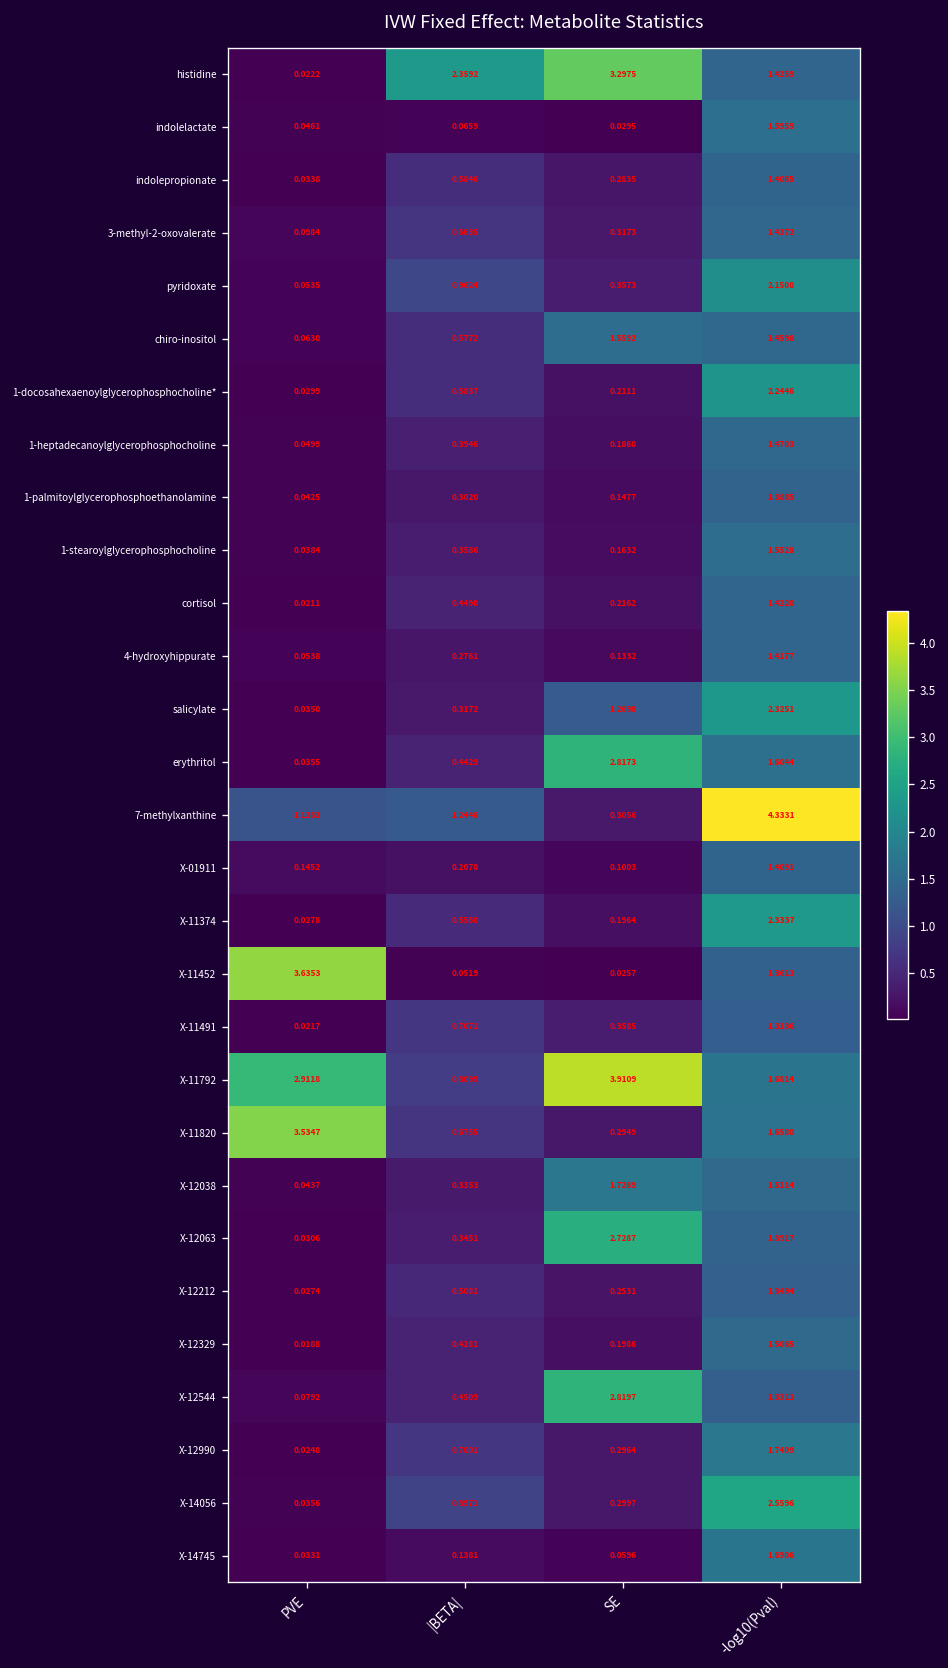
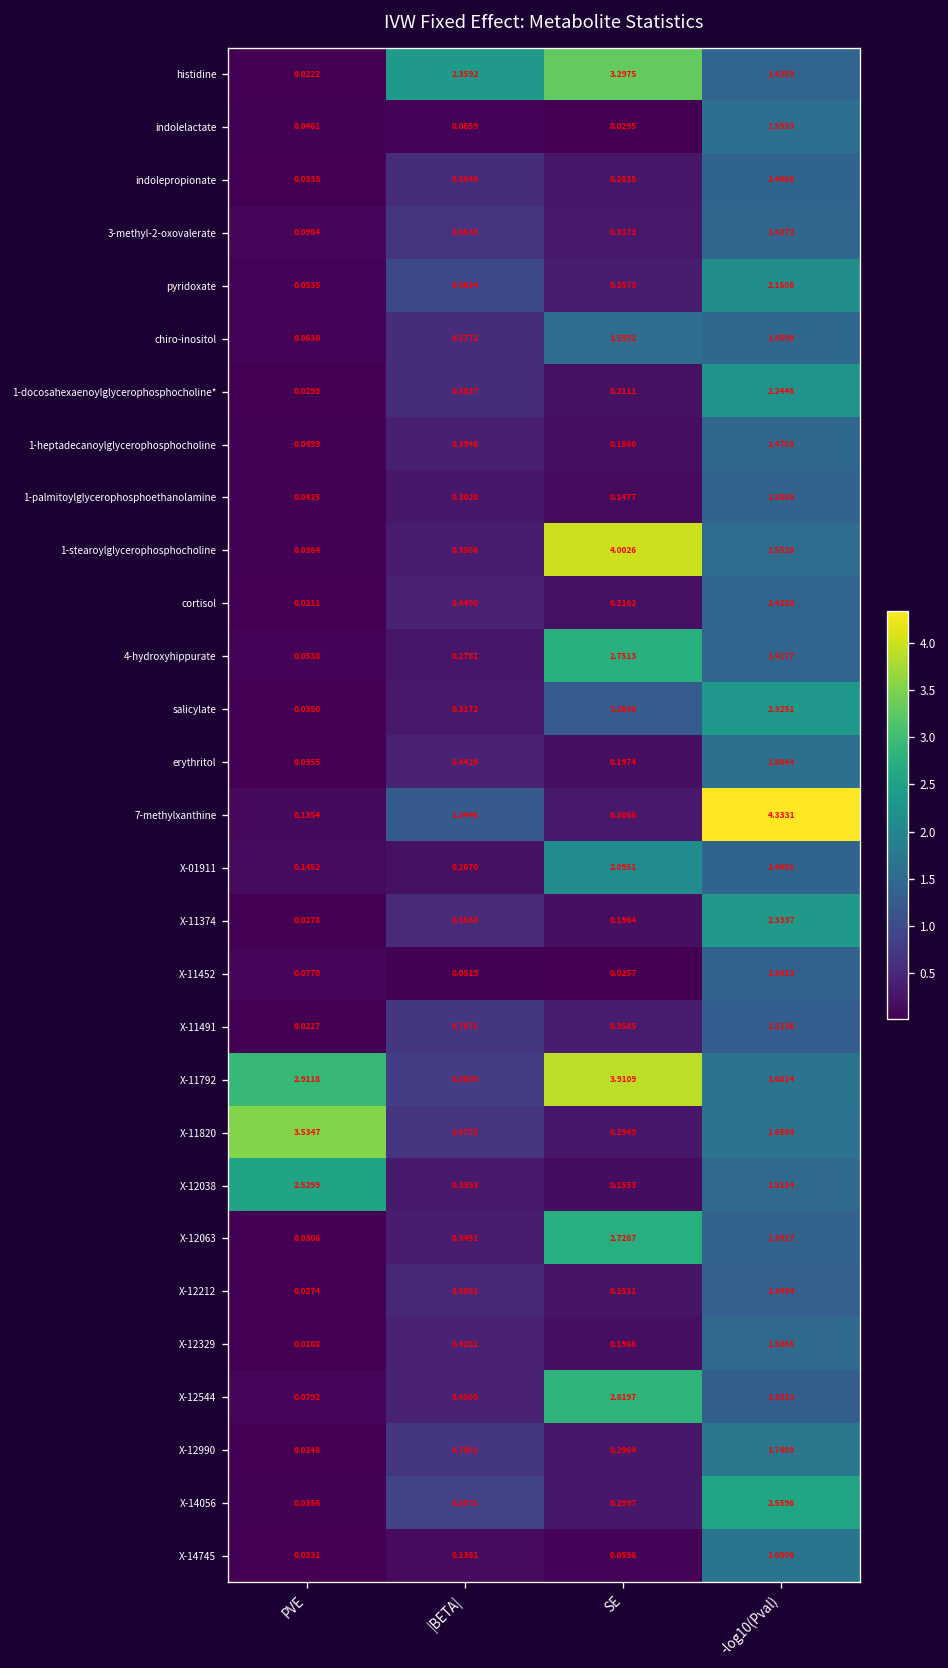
  {
    "histidine": {
      "PVE": 0.0222,
      "|BETA|": 2.3592,
      "SE": 3.2975,
      "-log10(Pval)": 1.4259
    },
    "indolelactate": {
      "PVE": 0.0461,
      "|BETA|": 0.0659,
      "SE": 0.0295,
      "-log10(Pval)": 1.5959
    },
    "indolepropionate": {
      "PVE": 0.0338,
      "|BETA|": 0.5846,
      "SE": 0.2835,
      "-log10(Pval)": 1.4065
    },
    "3-methyl-2-oxovalerate": {
      "PVE": 0.0984,
      "|BETA|": 0.6635,
      "SE": 0.3173,
      "-log10(Pval)": 1.4372
    },
    "pyridoxate": {
      "PVE": 0.0535,
      "|BETA|": 0.9624,
      "SE": 0.3573,
      "-log10(Pval)": 2.1508
    },
    "chiro-inositol": {
      "PVE": 0.0630,
      "|BETA|": 0.5772,
      "SE": 1.5592,
      "-log10(Pval)": 1.4598
    },
    "1-docosahexaenoylglycerophosphocholine*": {
      "PVE": 0.0299,
      "|BETA|": 0.5837,
      "SE": 0.2111,
      "-log10(Pval)": 2.2446
    },
    "1-heptadecanoylglycerophosphocholine": {
      "PVE": 0.0499,
      "|BETA|": 0.3946,
      "SE": 0.1860,
      "-log10(Pval)": 1.4703
    },
    "1-palmitoylglycerophosphoethanolamine": {
      "PVE": 0.0425,
      "|BETA|": 0.3020,
      "SE": 0.1477,
      "-log10(Pval)": 1.3885
    },
    "1-stearoylglycerophosphocholine": {
      "PVE": 0.0384,
      "|BETA|": 0.3586,
-     "SE": 0.1632,
+     "SE": 4.0026,
      "-log10(Pval)": 1.5528
    },
    "cortisol": {
      "PVE": 0.0211,
      "|BETA|": 0.4490,
      "SE": 0.2162,
      "-log10(Pval)": 1.4220
    },
    "4-hydroxyhippurate": {
      "PVE": 0.0538,
      "|BETA|": 0.2761,
-     "SE": 0.1332,
+     "SE": 2.7513,
      "-log10(Pval)": 1.4177
    },
    "salicylate": {
      "PVE": 0.0350,
      "|BETA|": 0.3172,
      "SE": 1.2698,
      "-log10(Pval)": 2.3251
    },
    "erythritol": {
      "PVE": 0.0355,
      "|BETA|": 0.4429,
-     "SE": 2.8173,
+     "SE": 0.1974,
      "-log10(Pval)": 1.6044
    },
    "7-methylxanthine": {
-     "PVE": 1.1363,
+     "PVE": 0.1354,
      "|BETA|": 1.2446,
      "SE": 0.3056,
      "-log10(Pval)": 4.3331
    },
    "X-01911": {
      "PVE": 0.1452,
      "|BETA|": 0.2070,
-     "SE": 0.1003,
+     "SE": 2.0951,
      "-log10(Pval)": 1.4091
    },
    "X-11374": {
      "PVE": 0.0278,
      "|BETA|": 0.5560,
      "SE": 0.1964,
      "-log10(Pval)": 2.3337
    },
    "X-11452": {
-     "PVE": 3.6353,
+     "PVE": 0.0770,
      "|BETA|": 0.0519,
      "SE": 0.0257,
      "-log10(Pval)": 1.3613
    },
    "X-11491": {
      "PVE": 0.0217,
      "|BETA|": 0.7071,
      "SE": 0.3585,
      "-log10(Pval)": 1.3136
    },
    "X-11792": {
      "PVE": 2.9118,
      "|BETA|": 0.8099,
      "SE": 3.9109,
      "-log10(Pval)": 1.6814
    },
    "X-11820": {
      "PVE": 3.5347,
      "|BETA|": 0.6755,
      "SE": 0.2949,
      "-log10(Pval)": 1.6580
    },
    "X-12038": {
-     "PVE": 0.0437,
+     "PVE": 2.5299,
      "|BETA|": 0.3353,
-     "SE": 1.7269,
+     "SE": 0.1553,
      "-log10(Pval)": 1.5114
    },
    "X-12063": {
      "PVE": 0.0306,
      "|BETA|": 0.3451,
      "SE": 2.7287,
      "-log10(Pval)": 1.3917
    },
    "X-12212": {
      "PVE": 0.0274,
      "|BETA|": 0.5081,
      "SE": 0.2531,
      "-log10(Pval)": 1.3494
    },
    "X-12329": {
      "PVE": 0.0188,
      "|BETA|": 0.4281,
      "SE": 0.1986,
      "-log10(Pval)": 1.5065
    },
    "X-12544": {
      "PVE": 0.0792,
      "|BETA|": 0.4509,
      "SE": 2.8197,
      "-log10(Pval)": 1.3311
    },
    "X-12990": {
      "PVE": 0.0248,
      "|BETA|": 0.7001,
      "SE": 0.2964,
      "-log10(Pval)": 1.7409
    },
    "X-14056": {
      "PVE": 0.0356,
      "|BETA|": 0.8971,
      "SE": 0.2997,
      "-log10(Pval)": 2.5596
    },
    "X-14745": {
      "PVE": 0.0331,
      "|BETA|": 0.1381,
      "SE": 0.0596,
      "-log10(Pval)": 1.6906
    }
  }
